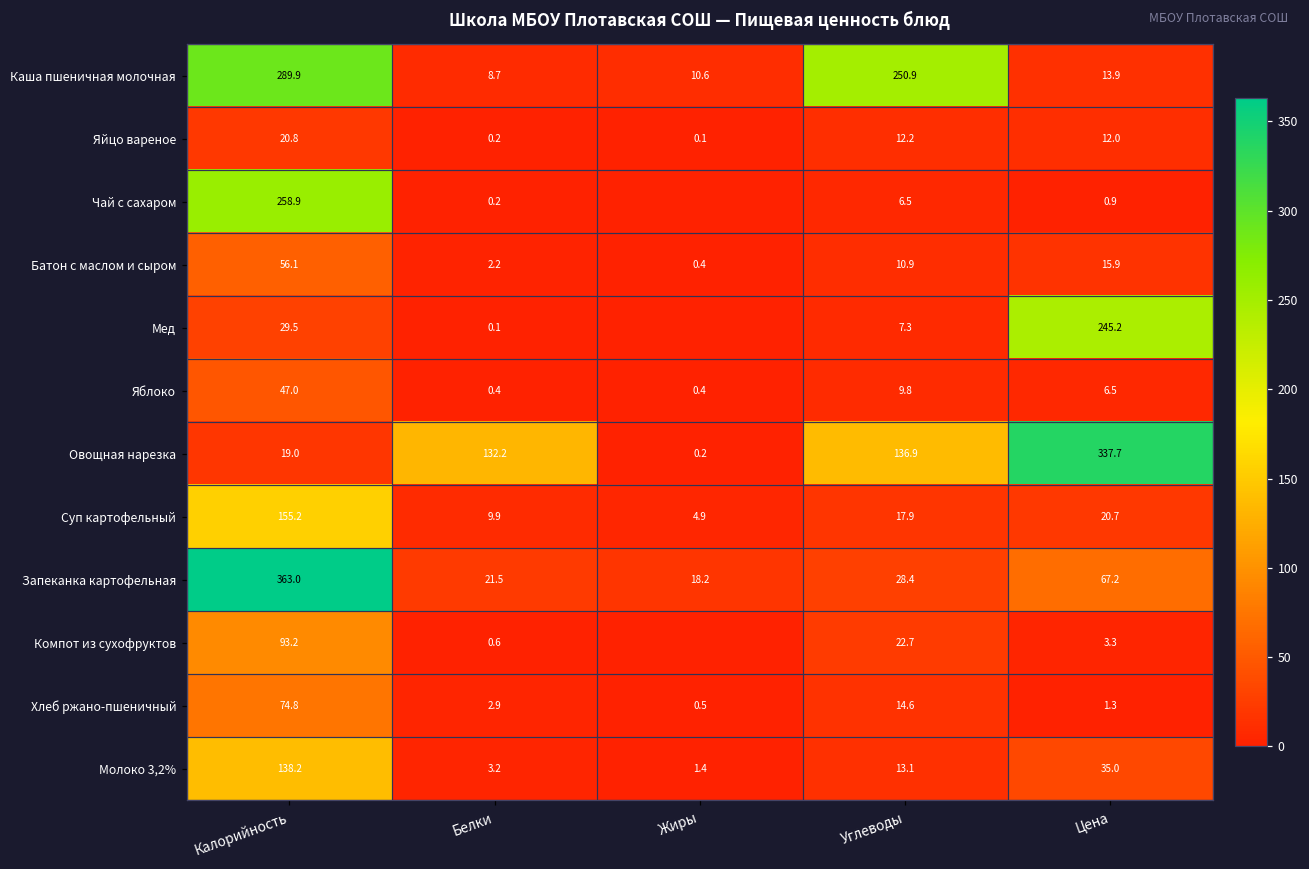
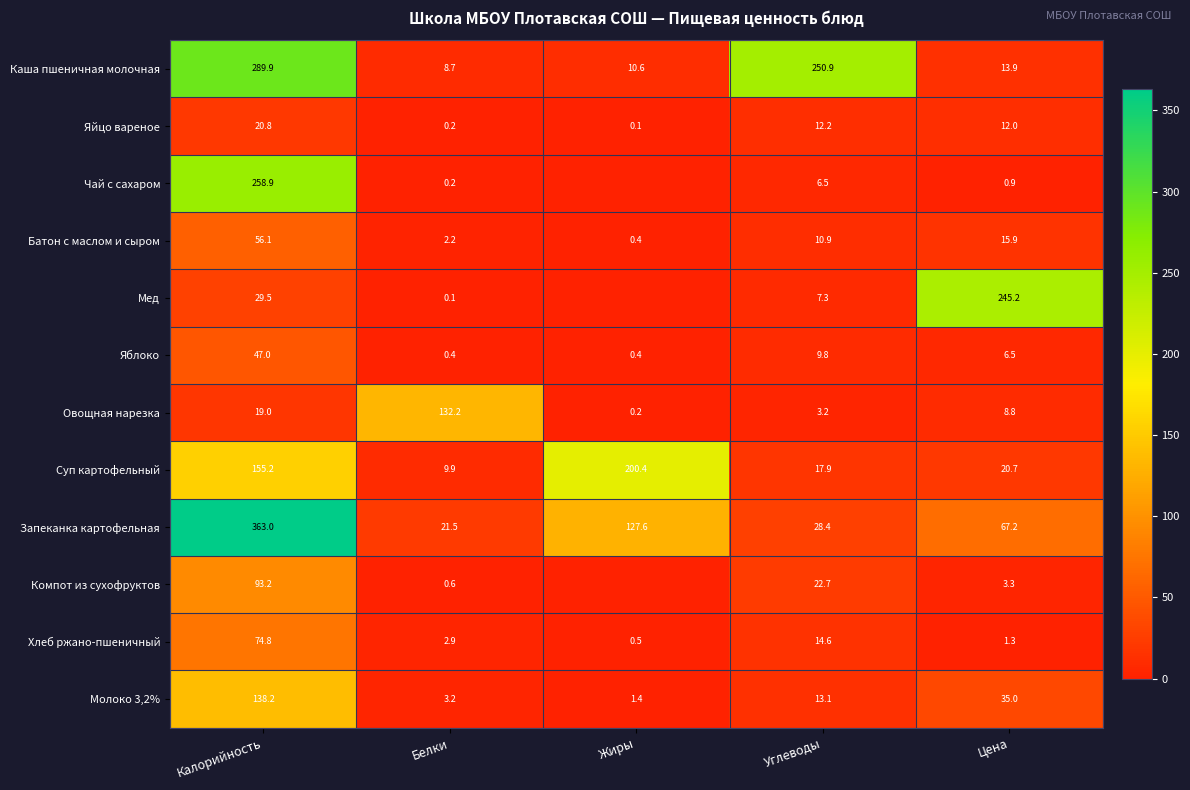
  {
    "Каша пшеничная молочная": {
      "Калорийность": 289.9,
      "Белки": 8.7,
      "Жиры": 10.6,
      "Углеводы": 250.9,
      "Цена": 13.9
    },
    "Яйцо вареное": {
      "Калорийность": 20.8,
      "Белки": 0.2,
      "Жиры": 0.1,
      "Углеводы": 12.2,
      "Цена": 12.0
    },
    "Чай с сахаром": {
      "Калорийность": 258.9,
      "Белки": 0.2,
      "Углеводы": 6.5,
      "Цена": 0.9
    },
    "Батон с маслом и сыром": {
      "Калорийность": 56.1,
      "Белки": 2.2,
      "Жиры": 0.4,
      "Углеводы": 10.9,
      "Цена": 15.9
    },
    "Мед": {
      "Калорийность": 29.5,
      "Белки": 0.1,
      "Углеводы": 7.3,
      "Цена": 245.2
    },
    "Яблоко": {
      "Калорийность": 47.0,
      "Белки": 0.4,
      "Жиры": 0.4,
      "Углеводы": 9.8,
      "Цена": 6.5
    },
    "Овощная нарезка": {
      "Калорийность": 19.0,
      "Белки": 132.2,
      "Жиры": 0.2,
-     "Углеводы": 136.9,
-     "Цена": 337.7
+     "Углеводы": 3.2,
+     "Цена": 8.8
    },
    "Суп картофельный": {
      "Калорийность": 155.2,
      "Белки": 9.9,
-     "Жиры": 4.9,
+     "Жиры": 200.4,
      "Углеводы": 17.9,
      "Цена": 20.7
    },
    "Запеканка картофельная": {
      "Калорийность": 363.0,
      "Белки": 21.5,
-     "Жиры": 18.2,
+     "Жиры": 127.6,
      "Углеводы": 28.4,
      "Цена": 67.2
    },
    "Компот из сухофруктов": {
      "Калорийность": 93.2,
      "Белки": 0.6,
      "Углеводы": 22.7,
      "Цена": 3.3
    },
    "Хлеб ржано-пшеничный": {
      "Калорийность": 74.8,
      "Белки": 2.9,
      "Жиры": 0.5,
      "Углеводы": 14.6,
      "Цена": 1.3
    },
    "Молоко 3,2%": {
      "Калорийность": 138.2,
      "Белки": 3.2,
      "Жиры": 1.4,
      "Углеводы": 13.1,
      "Цена": 35.0
    }
  }
